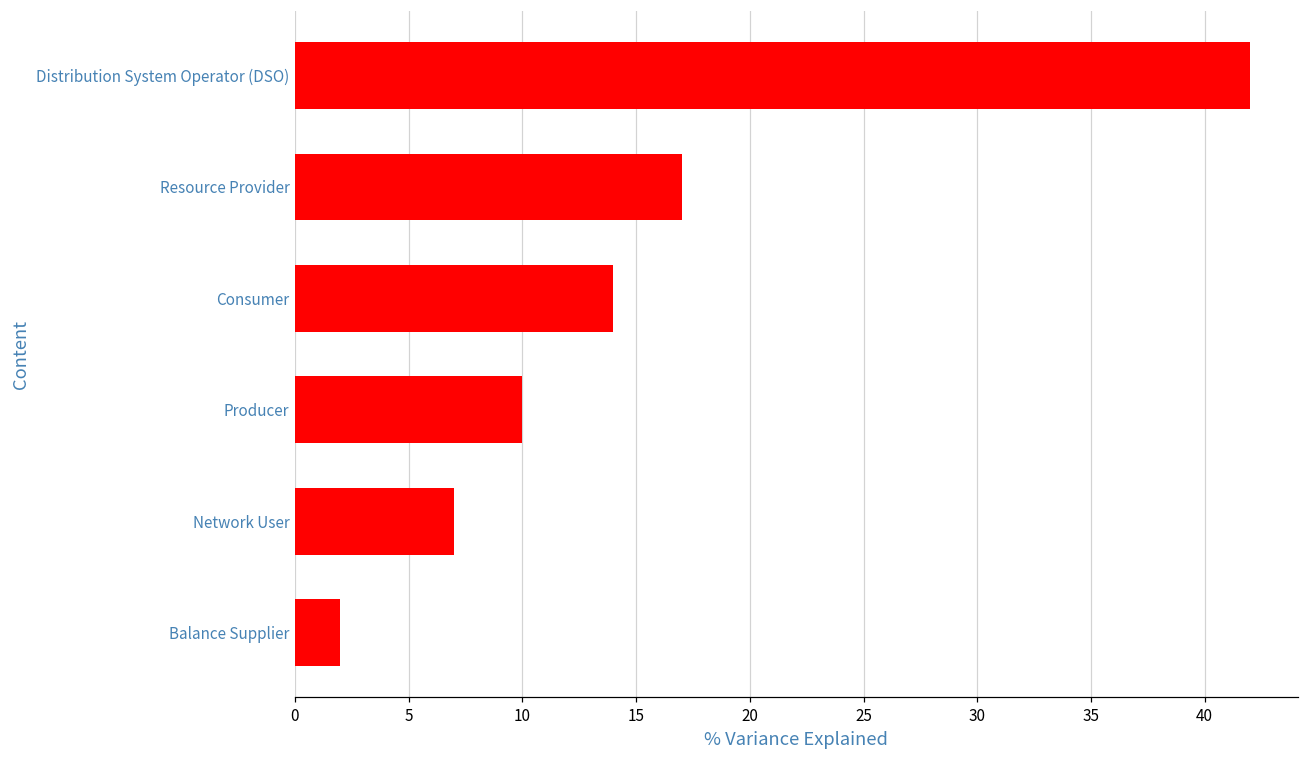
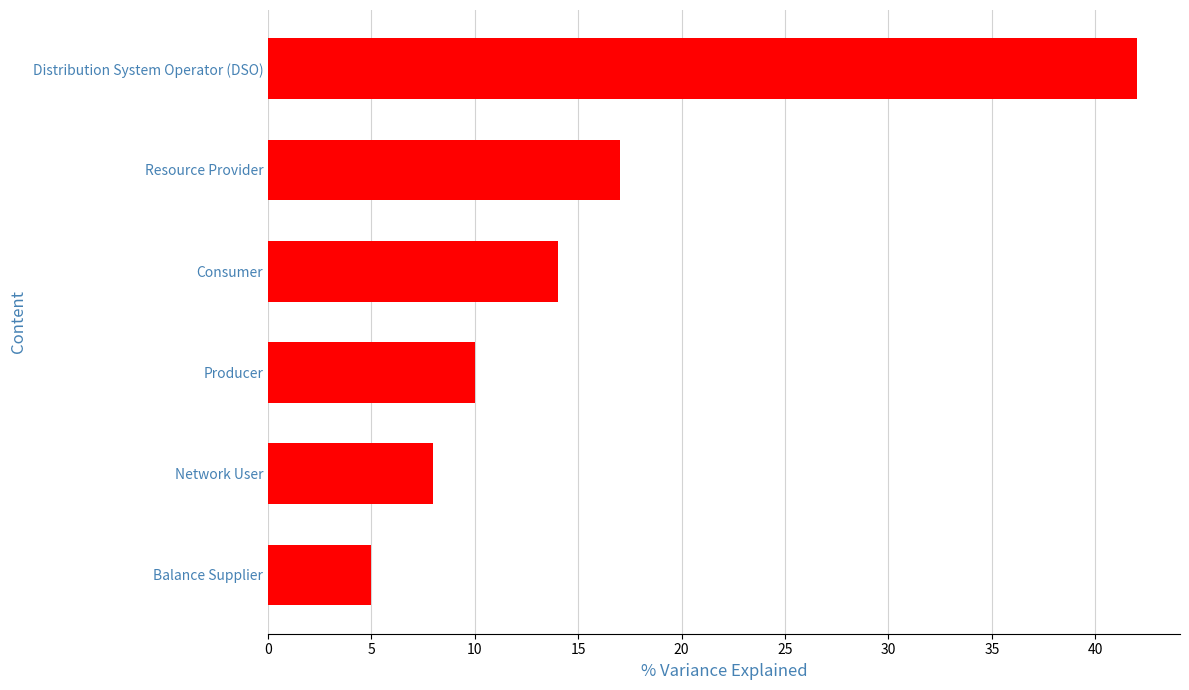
  {
    "Distribution System Operator (DSO)": 42,
    "Resource Provider": 17,
    "Consumer": 14,
    "Producer": 10,
-   "Network User": 7,
-   "Balance Supplier": 2
+   "Network User": 8,
+   "Balance Supplier": 5
  }
